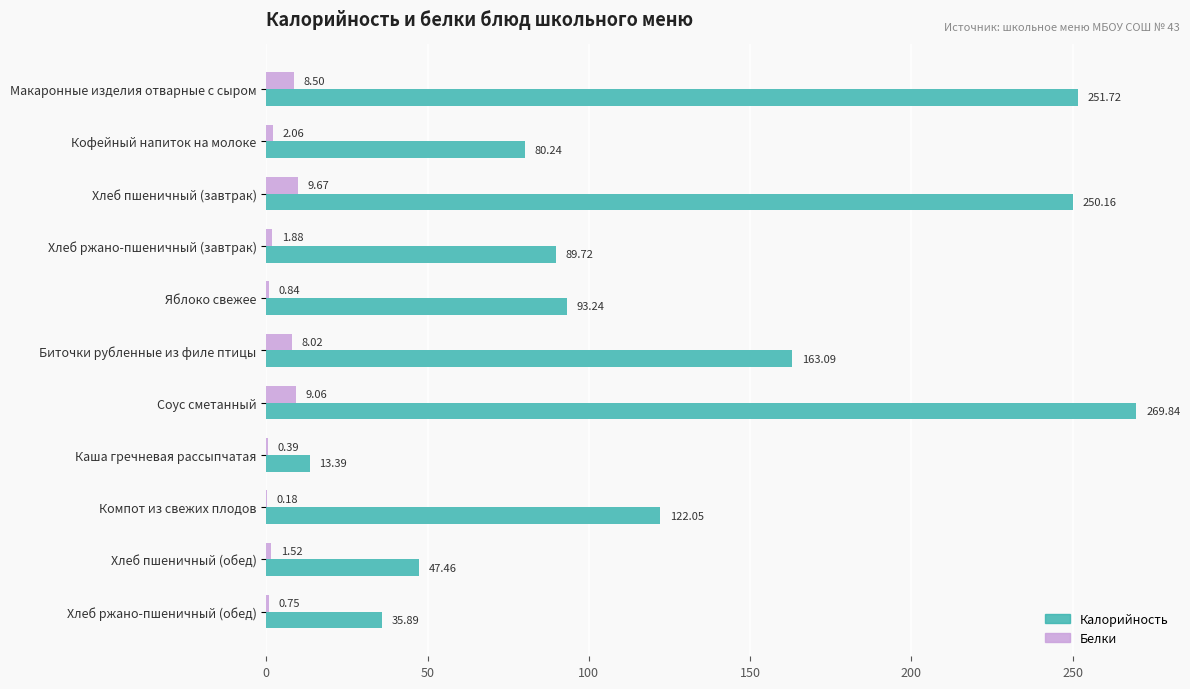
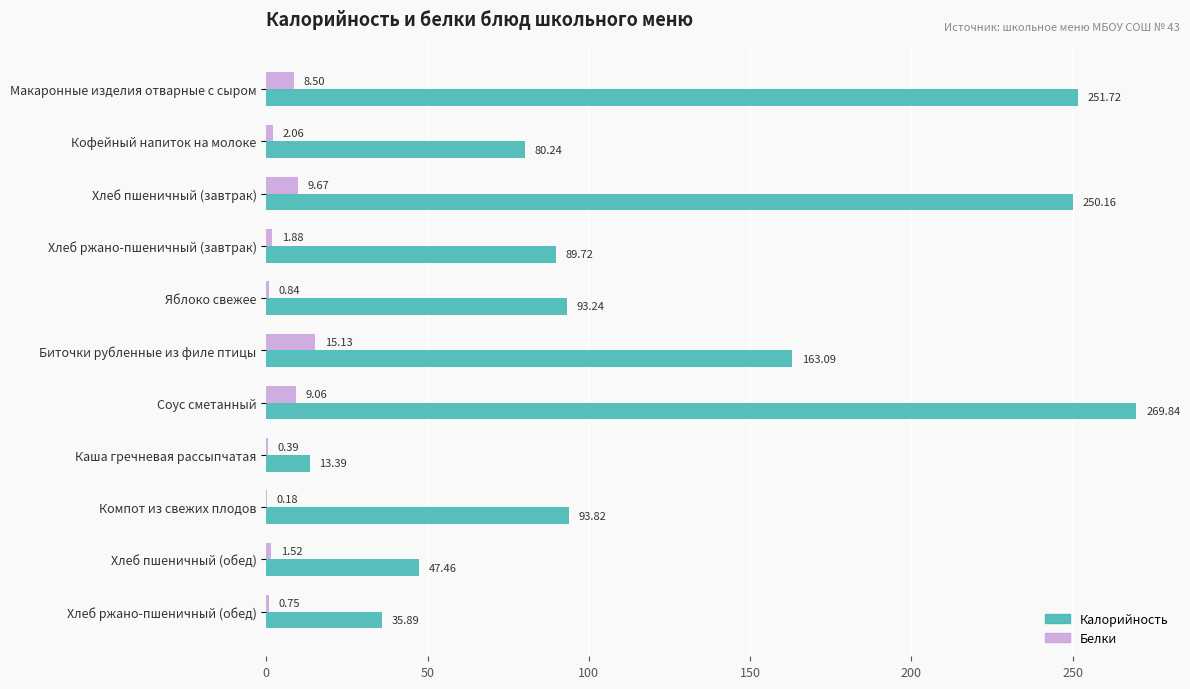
  {
    "Калорийность": {
      "Макаронные изделия отварные с сыром": 251.72,
      "Кофейный напиток на молоке": 80.24,
      "Хлеб пшеничный (завтрак)": 250.16,
      "Хлеб ржано-пшеничный (завтрак)": 89.72,
      "Яблоко свежее": 93.24,
      "Биточки рубленные из филе птицы": 163.09,
      "Соус сметанный": 269.84,
      "Каша гречневая рассыпчатая": 13.39,
-     "Компот из свежих плодов": 122.05,
+     "Компот из свежих плодов": 93.82,
      "Хлеб пшеничный (обед)": 47.46,
      "Хлеб ржано-пшеничный (обед)": 35.89
    },
    "Белки": {
      "Макаронные изделия отварные с сыром": 8.50,
      "Кофейный напиток на молоке": 2.06,
      "Хлеб пшеничный (завтрак)": 9.67,
      "Хлеб ржано-пшеничный (завтрак)": 1.88,
      "Яблоко свежее": 0.84,
-     "Биточки рубленные из филе птицы": 8.02,
+     "Биточки рубленные из филе птицы": 15.13,
      "Соус сметанный": 9.06,
      "Каша гречневая рассыпчатая": 0.39,
      "Компот из свежих плодов": 0.18,
      "Хлеб пшеничный (обед)": 1.52,
      "Хлеб ржано-пшеничный (обед)": 0.75
    }
  }
